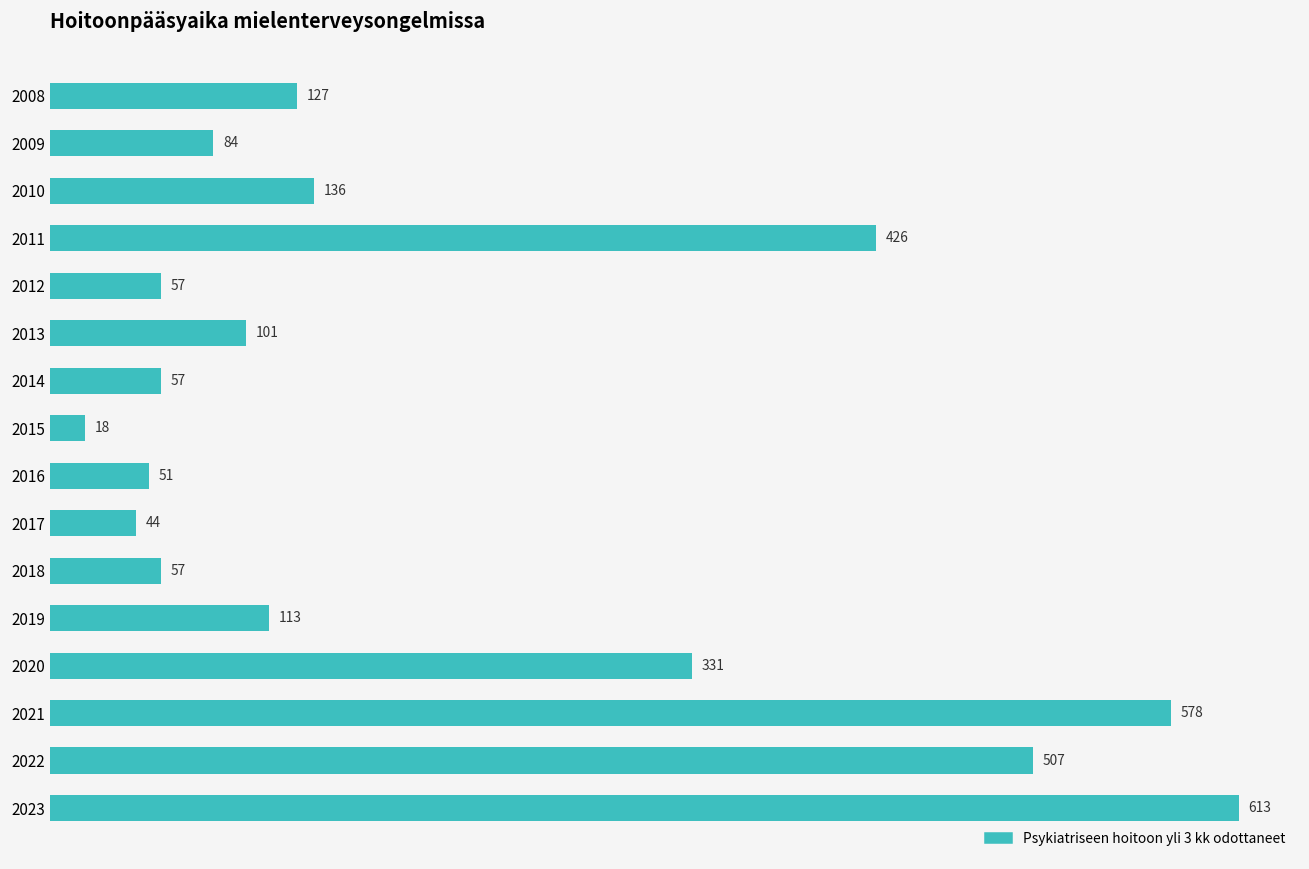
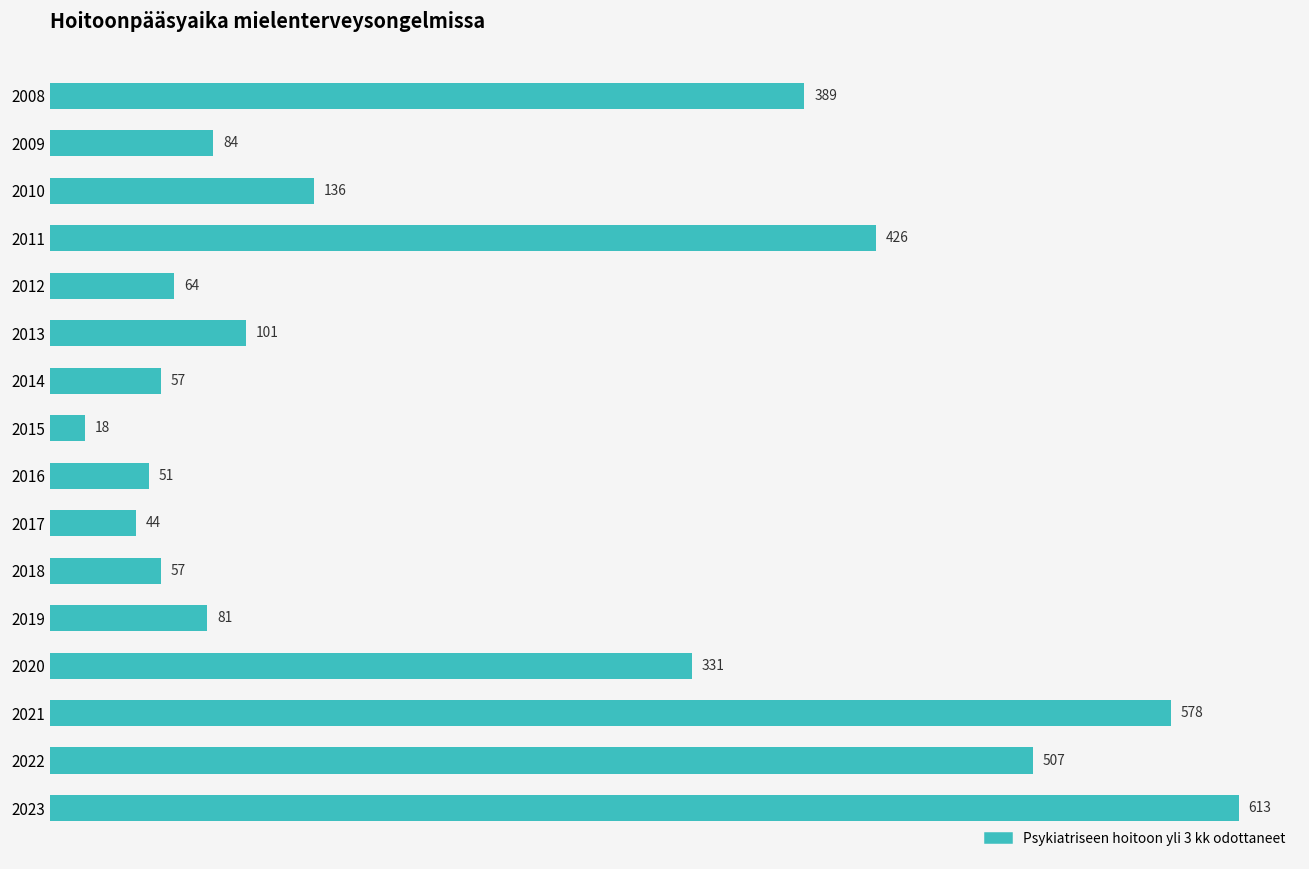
  {
-   "2008": 127,
+   "2008": 389,
    "2009": 84,
    "2010": 136,
    "2011": 426,
-   "2012": 57,
+   "2012": 64,
    "2013": 101,
    "2014": 57,
    "2015": 18,
    "2016": 51,
    "2017": 44,
    "2018": 57,
-   "2019": 113,
+   "2019": 81,
    "2020": 331,
    "2021": 578,
    "2022": 507,
    "2023": 613
  }
